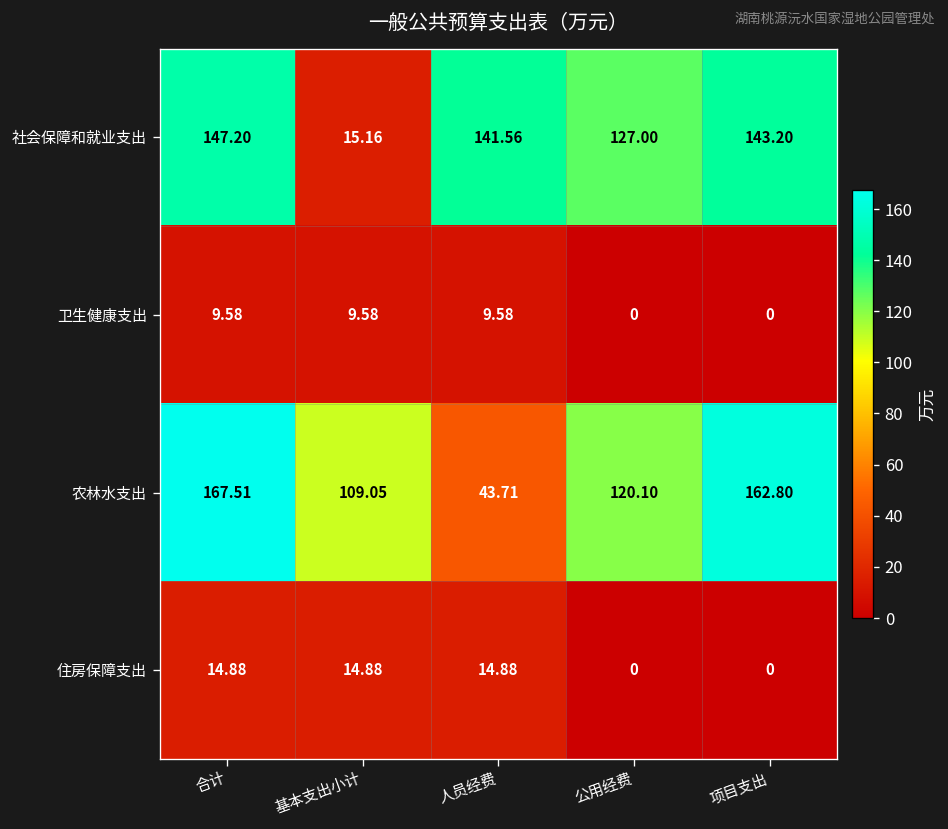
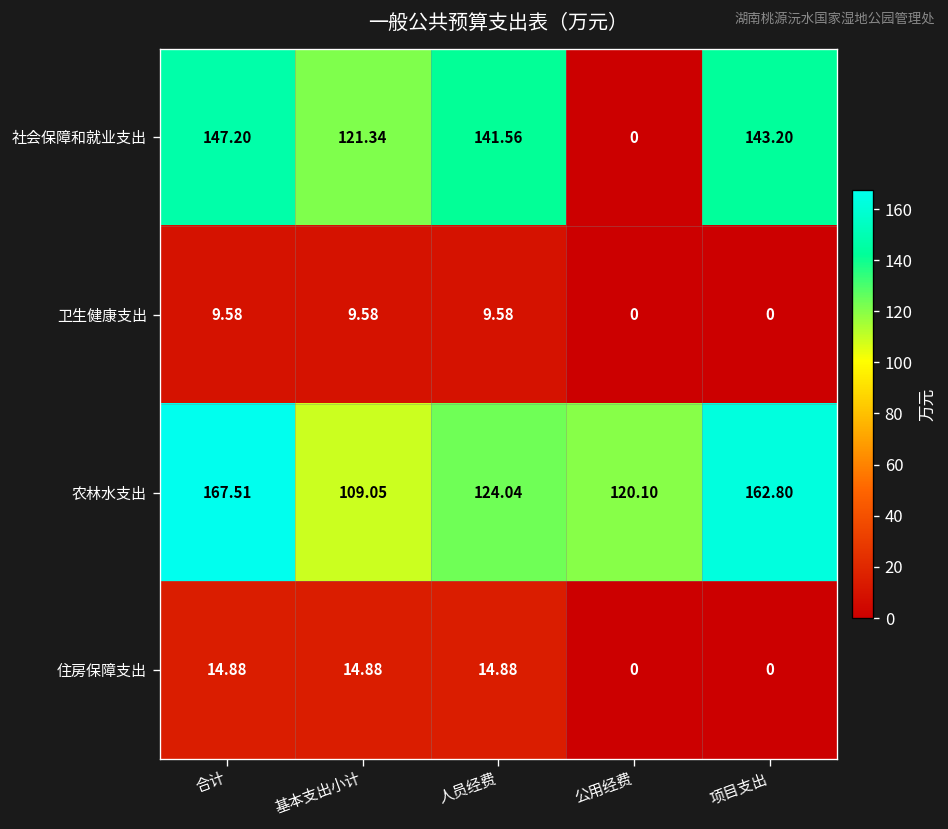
  {
    "社会保障和就业支出": {
      "合计": 147.20,
-     "基本支出小计": 15.16,
+     "基本支出小计": 121.34,
      "人员经费": 141.56,
-     "公用经费": 127.00,
+     "公用经费": 0,
      "项目支出": 143.20
    },
    "卫生健康支出": {
      "合计": 9.58,
      "基本支出小计": 9.58,
      "人员经费": 9.58,
      "公用经费": 0,
      "项目支出": 0
    },
    "农林水支出": {
      "合计": 167.51,
      "基本支出小计": 109.05,
-     "人员经费": 43.71,
+     "人员经费": 124.04,
      "公用经费": 120.10,
      "项目支出": 162.80
    },
    "住房保障支出": {
      "合计": 14.88,
      "基本支出小计": 14.88,
      "人员经费": 14.88,
      "公用经费": 0,
      "项目支出": 0
    }
  }
